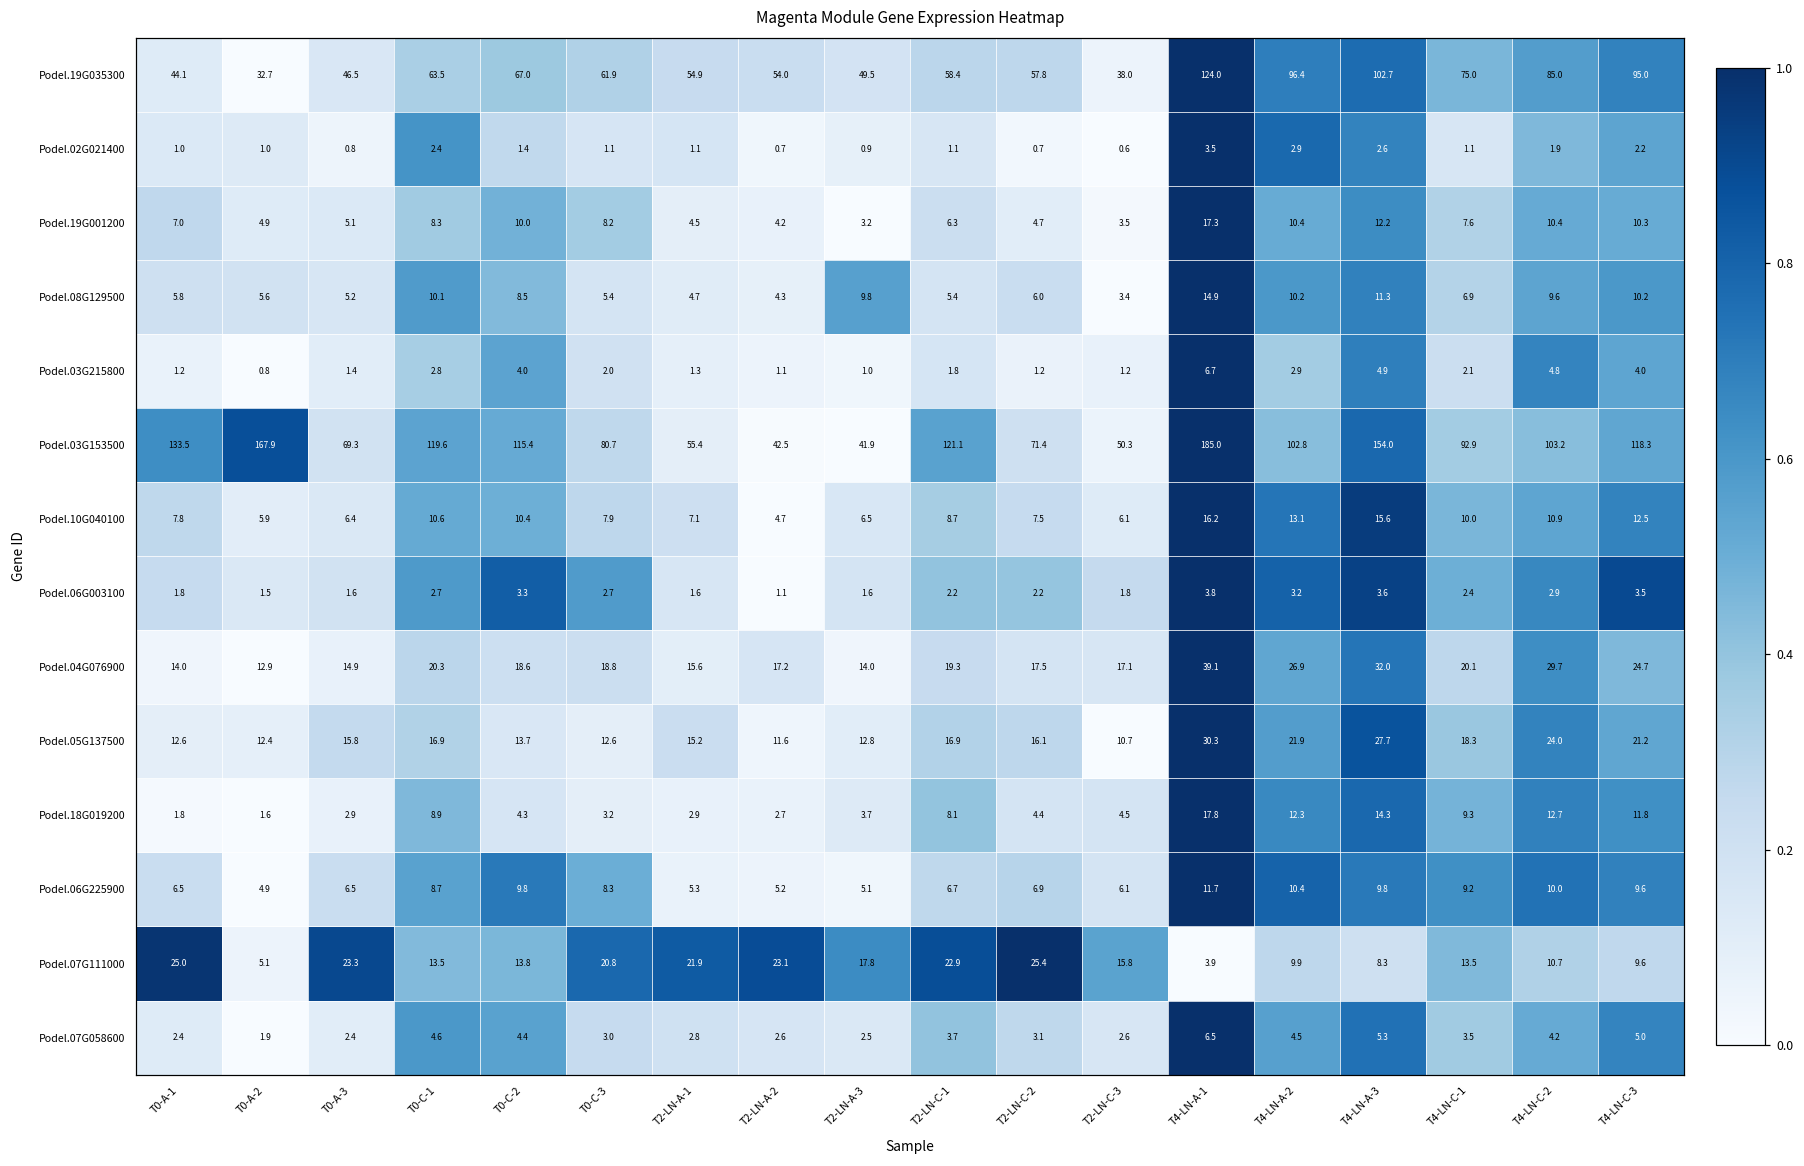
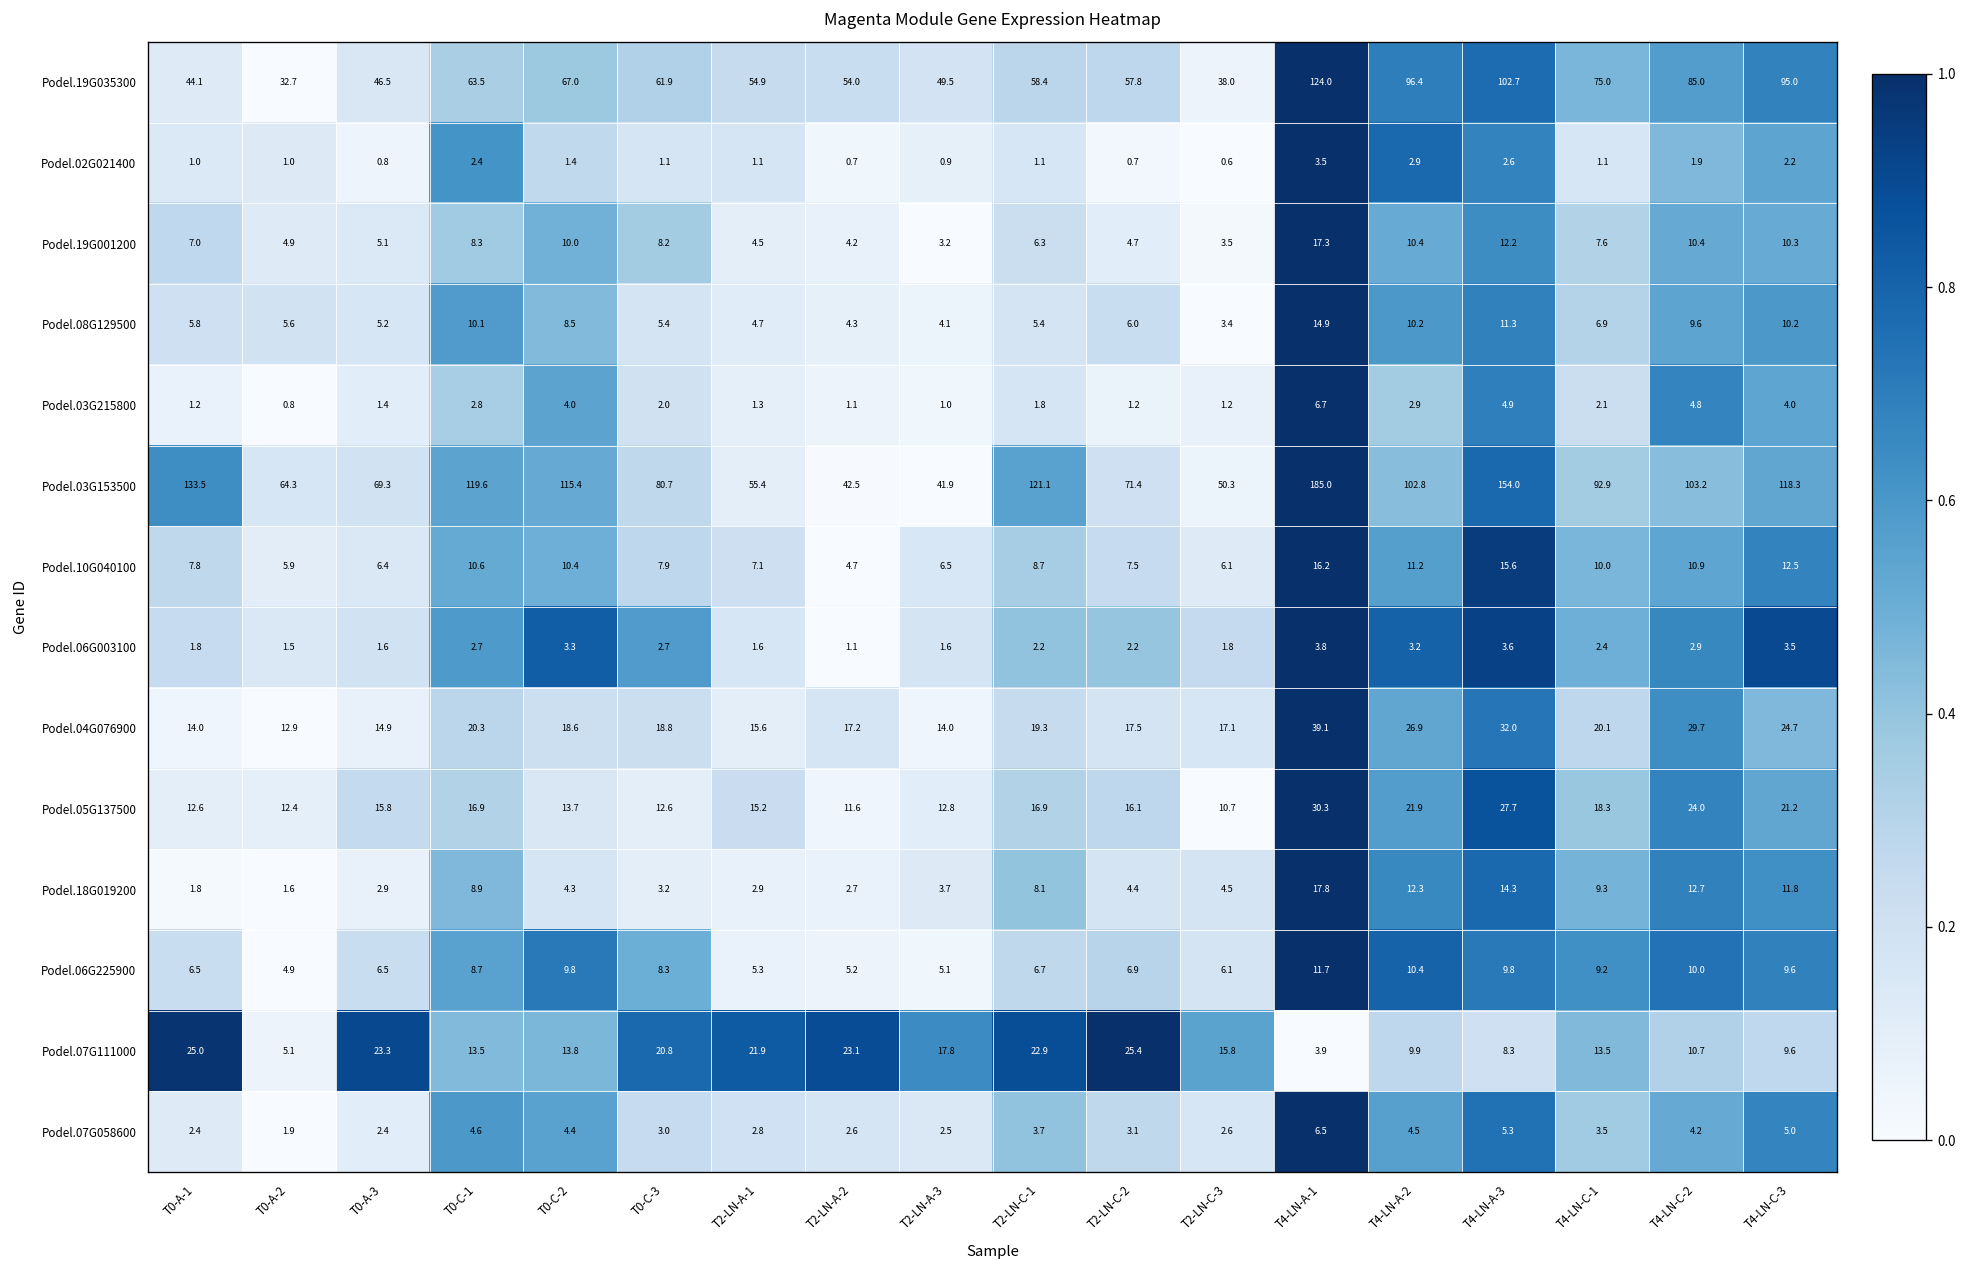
  {
    "Podel.08G129500": {
      "T0-A-1": 5.8,
      "T0-A-2": 5.6,
      "T0-A-3": 5.2,
      "T0-C-1": 10.1,
      "T0-C-2": 8.5,
      "T0-C-3": 5.4,
      "T2-LN-A-1": 4.7,
      "T2-LN-A-2": 4.3,
-     "T2-LN-A-3": 9.8,
+     "T2-LN-A-3": 4.1,
      "T2-LN-C-1": 5.4,
      "T2-LN-C-2": 6.0,
      "T2-LN-C-3": 3.4,
      "T4-LN-A-1": 14.9,
      "T4-LN-A-2": 10.2,
      "T4-LN-A-3": 11.3,
      "T4-LN-C-1": 6.9,
      "T4-LN-C-2": 9.6,
      "T4-LN-C-3": 10.2
    },
    "Podel.03G153500": {
      "T0-A-1": 133.5,
-     "T0-A-2": 167.9,
+     "T0-A-2": 64.3,
      "T0-A-3": 69.3,
      "T0-C-1": 119.6,
      "T0-C-2": 115.4,
      "T0-C-3": 80.7,
      "T2-LN-A-1": 55.4,
      "T2-LN-A-2": 42.5,
      "T2-LN-A-3": 41.9,
      "T2-LN-C-1": 121.1,
      "T2-LN-C-2": 71.4,
      "T2-LN-C-3": 50.3,
      "T4-LN-A-1": 185.0,
      "T4-LN-A-2": 102.8,
      "T4-LN-A-3": 154.0,
      "T4-LN-C-1": 92.9,
      "T4-LN-C-2": 103.2,
      "T4-LN-C-3": 118.3
    },
    "Podel.10G040100": {
      "T0-A-1": 7.8,
      "T0-A-2": 5.9,
      "T0-A-3": 6.4,
      "T0-C-1": 10.6,
      "T0-C-2": 10.4,
      "T0-C-3": 7.9,
      "T2-LN-A-1": 7.1,
      "T2-LN-A-2": 4.7,
      "T2-LN-A-3": 6.5,
      "T2-LN-C-1": 8.7,
      "T2-LN-C-2": 7.5,
      "T2-LN-C-3": 6.1,
      "T4-LN-A-1": 16.2,
-     "T4-LN-A-2": 13.1,
+     "T4-LN-A-2": 11.2,
      "T4-LN-A-3": 15.6,
      "T4-LN-C-1": 10.0,
      "T4-LN-C-2": 10.9,
      "T4-LN-C-3": 12.5
    }
  }
